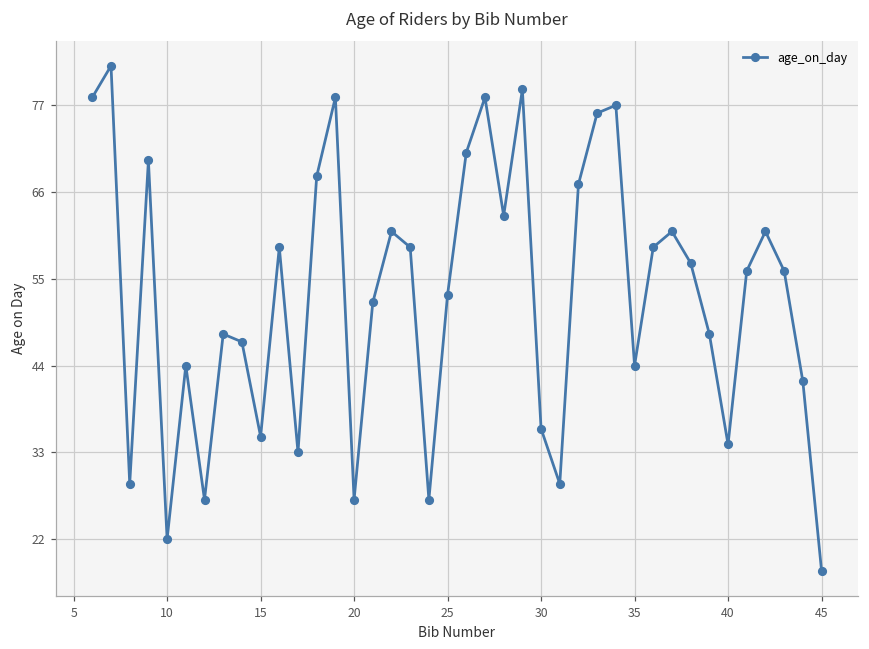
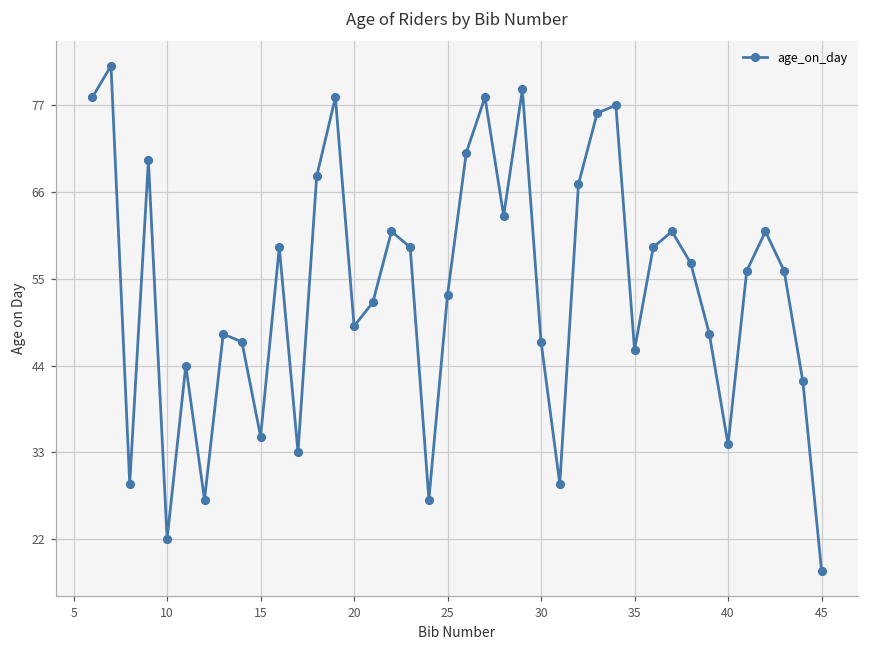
  {
    "10": 22,
    "15": 35,
-   "20": 27,
+   "20": 49,
    "25": 53,
-   "30": 36,
-   "35": 44,
+   "30": 47,
+   "35": 46,
    "40": 34,
    "45": 18
  }
